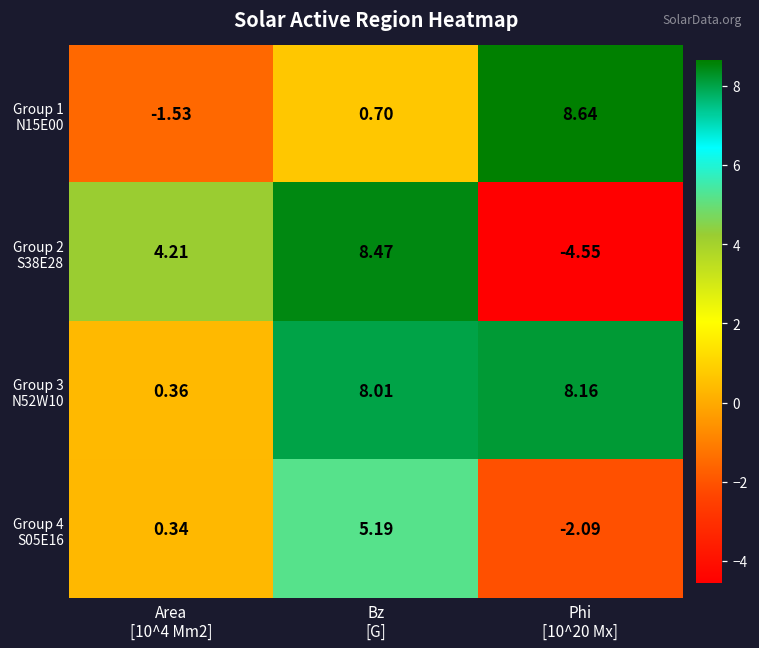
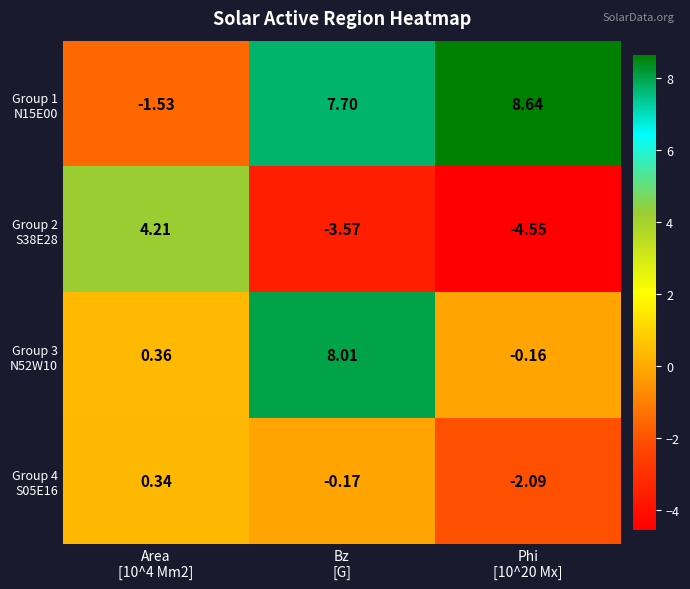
  {
    "Group 1 N15E00": {
      "Area [10^4 Mm2]": -1.53,
-     "Bz [G]": 0.70,
+     "Bz [G]": 7.70,
      "Phi [10^20 Mx]": 8.64
    },
    "Group 2 S38E28": {
      "Area [10^4 Mm2]": 4.21,
-     "Bz [G]": 8.47,
+     "Bz [G]": -3.57,
      "Phi [10^20 Mx]": -4.55
    },
    "Group 3 N52W10": {
      "Area [10^4 Mm2]": 0.36,
      "Bz [G]": 8.01,
-     "Phi [10^20 Mx]": 8.16
+     "Phi [10^20 Mx]": -0.16
    },
    "Group 4 S05E16": {
      "Area [10^4 Mm2]": 0.34,
-     "Bz [G]": 5.19,
+     "Bz [G]": -0.17,
      "Phi [10^20 Mx]": -2.09
    }
  }
